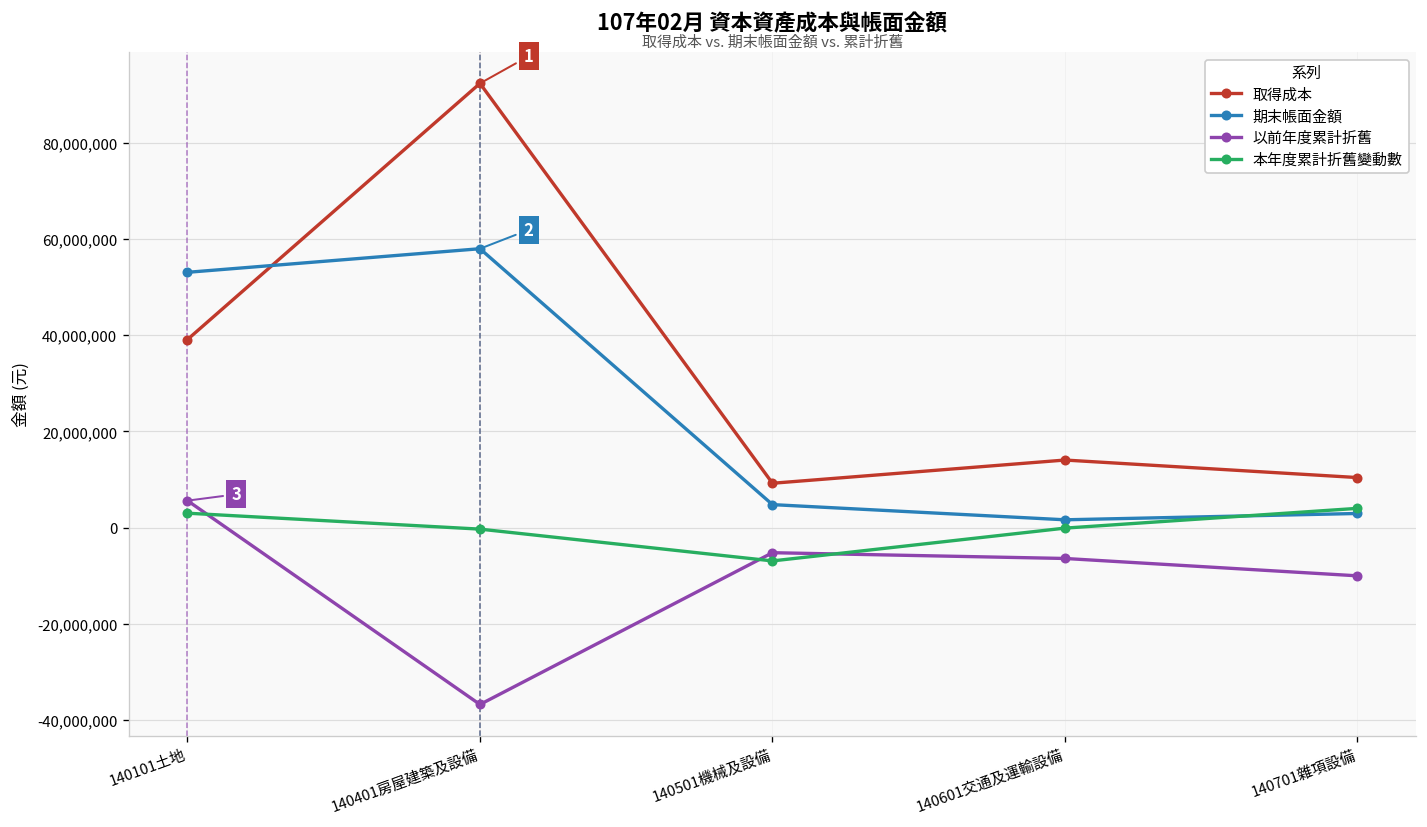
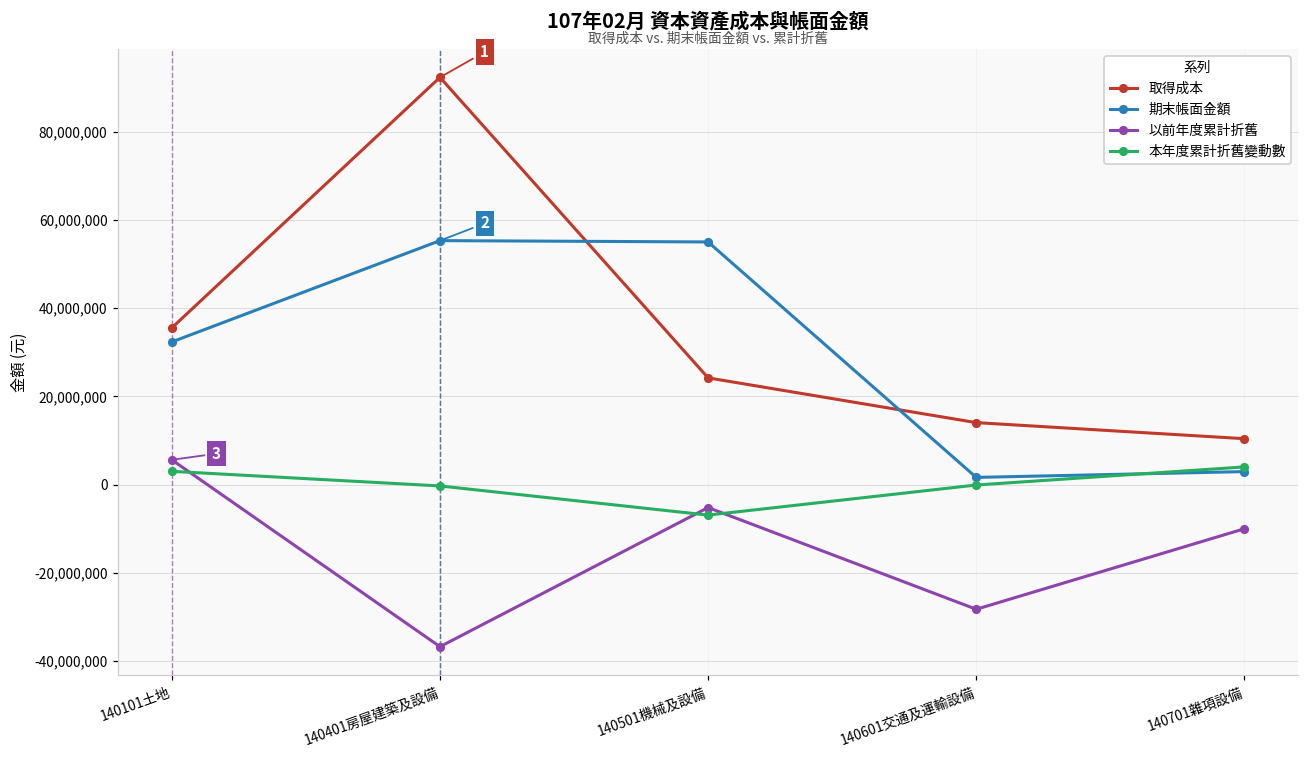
  {
    "取得成本": {
-     "140101土地": "39,000,000",
+     "140101土地": "36,000,000",
      "140401房屋建築及設備": "92,000,000",
-     "140501機械及設備": "9,000,000",
+     "140501機械及設備": "24,000,000",
      "140601交通及運輸設備": "14,000,000",
      "140701雜項設備": "10,000,000"
    },
    "期末帳面金額": {
-     "140101土地": "53,000,000",
-     "140401房屋建築及設備": "58,000,000",
-     "140501機械及設備": "5,000,000",
+     "140101土地": "32,000,000",
+     "140401房屋建築及設備": "55,000,000",
+     "140501機械及設備": "55,000,000",
      "140601交通及運輸設備": "2,000,000",
      "140701雜項設備": "3,000,000"
    },
    "以前年度累計折舊": {
      "140101土地": "6,000,000",
      "140401房屋建築及設備": "-37,000,000",
      "140501機械及設備": "-5,000,000",
-     "140601交通及運輸設備": "-6,000,000",
+     "140601交通及運輸設備": "-28,000,000",
      "140701雜項設備": "-10,000,000"
    },
    "本年度累計折舊變動數": {
      "140101土地": "3,000,000",
      "140401房屋建築及設備": "0",
      "140501機械及設備": "-7,000,000",
      "140601交通及運輸設備": "0",
      "140701雜項設備": "4,000,000"
    }
  }
